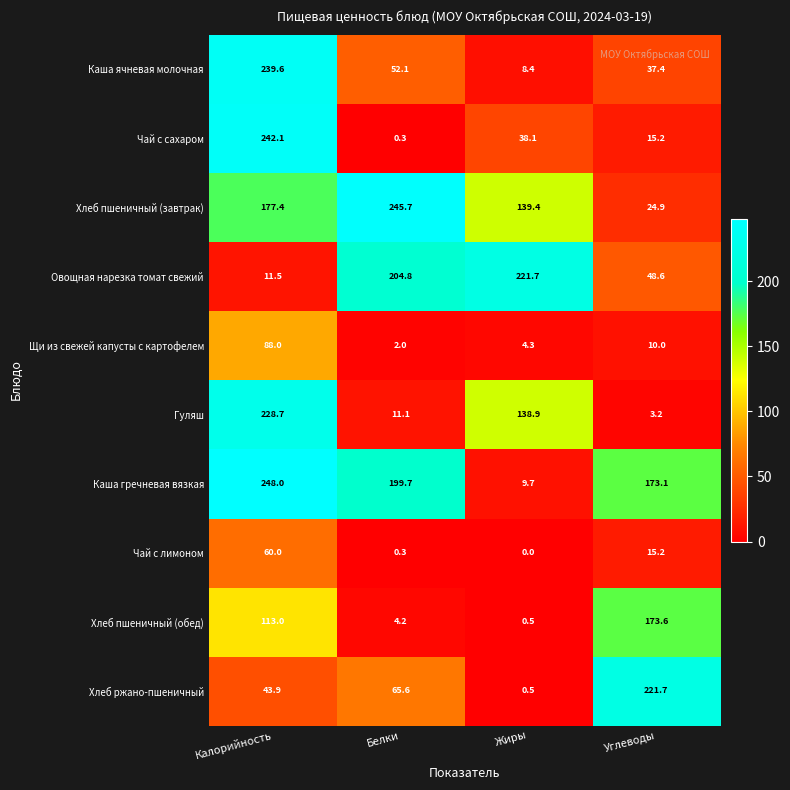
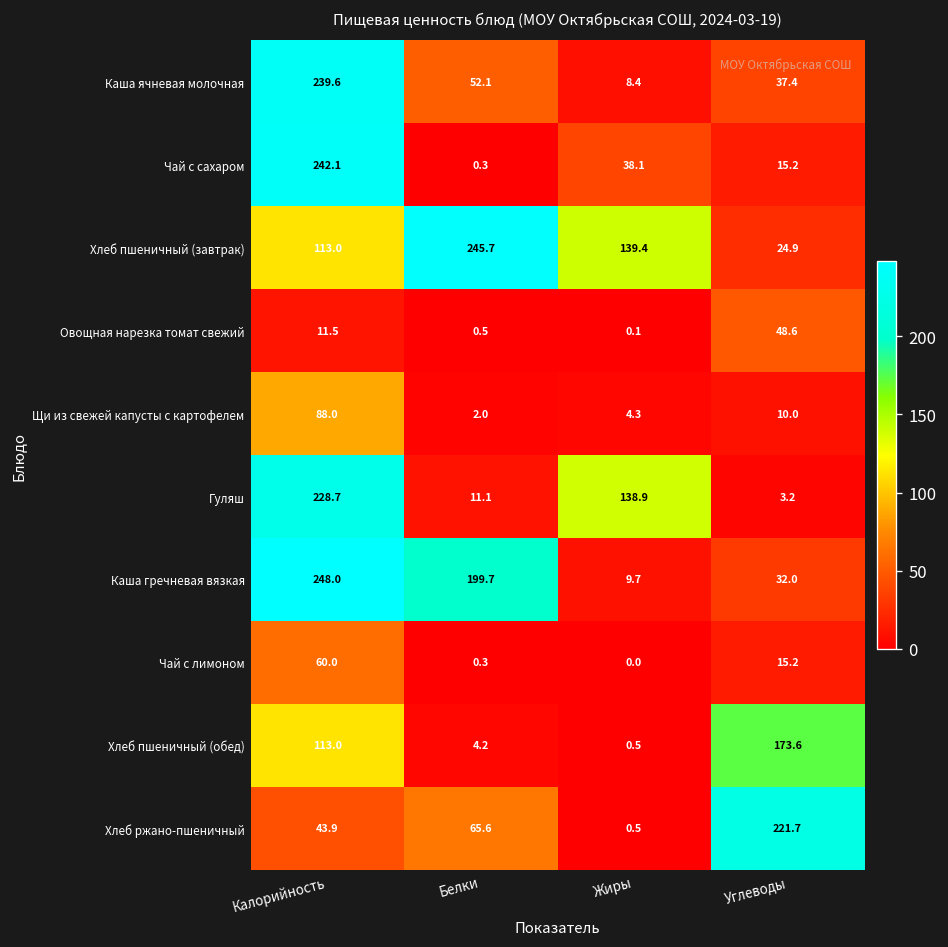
  {
    "Каша ячневая молочная": {
      "Калорийность": 239.6,
      "Белки": 52.1,
      "Жиры": 8.4
    },
    "Чай с сахаром": {
      "Калорийность": 242.1,
      "Белки": 0.3,
      "Жиры": 38.1,
      "Углеводы": 15.2
    },
    "Хлеб пшеничный (завтрак)": {
-     "Калорийность": 177.4,
+     "Калорийность": 113.0,
      "Белки": 245.7,
      "Жиры": 139.4,
      "Углеводы": 24.9
    },
    "Овощная нарезка томат свежий": {
      "Калорийность": 11.5,
-     "Белки": 204.8,
-     "Жиры": 221.7,
+     "Белки": 0.5,
+     "Жиры": 0.1,
      "Углеводы": 48.6
    },
    "Щи из свежей капусты с картофелем": {
      "Калорийность": 88.0,
      "Белки": 2.0,
      "Жиры": 4.3,
      "Углеводы": 10.0
    },
    "Гуляш": {
      "Калорийность": 228.7,
      "Белки": 11.1,
      "Жиры": 138.9,
      "Углеводы": 3.2
    },
    "Каша гречневая вязкая": {
      "Калорийность": 248.0,
      "Белки": 199.7,
      "Жиры": 9.7,
-     "Углеводы": 173.1
+     "Углеводы": 32.0
    },
    "Чай с лимоном": {
      "Калорийность": 60.0,
      "Белки": 0.3,
      "Жиры": 0.0,
      "Углеводы": 15.2
    },
    "Хлеб пшеничный (обед)": {
      "Калорийность": 113.0,
      "Белки": 4.2,
      "Жиры": 0.5,
      "Углеводы": 173.6
    },
    "Хлеб ржано-пшеничный": {
      "Калорийность": 43.9,
      "Белки": 65.6,
      "Жиры": 0.5,
      "Углеводы": 221.7
    }
  }
